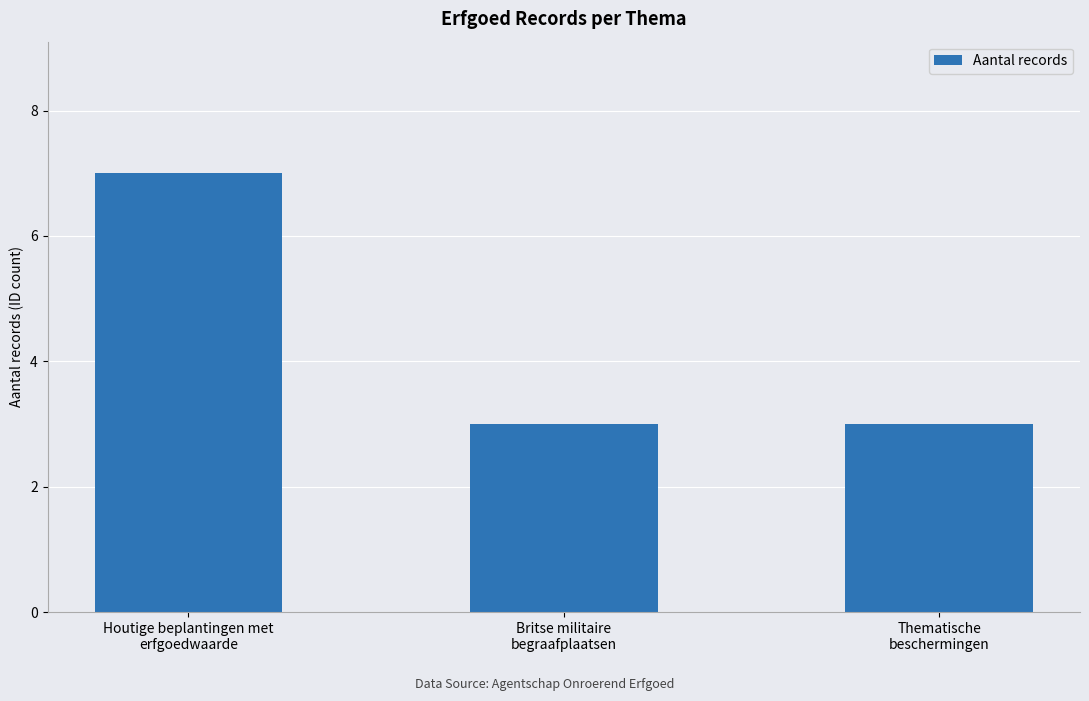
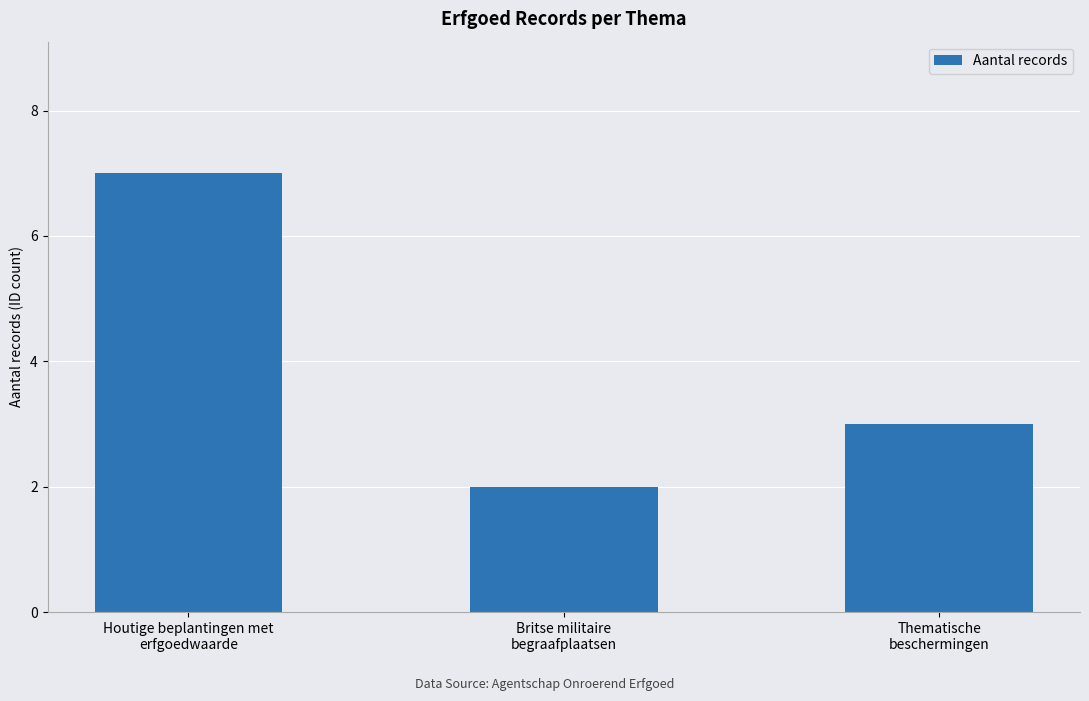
  {
    "Houtige beplantingen met erfgoedwaarde": 7,
-   "Britse militaire begraafplaatsen": 3,
+   "Britse militaire begraafplaatsen": 2,
    "Thematische beschermingen": 3
  }
